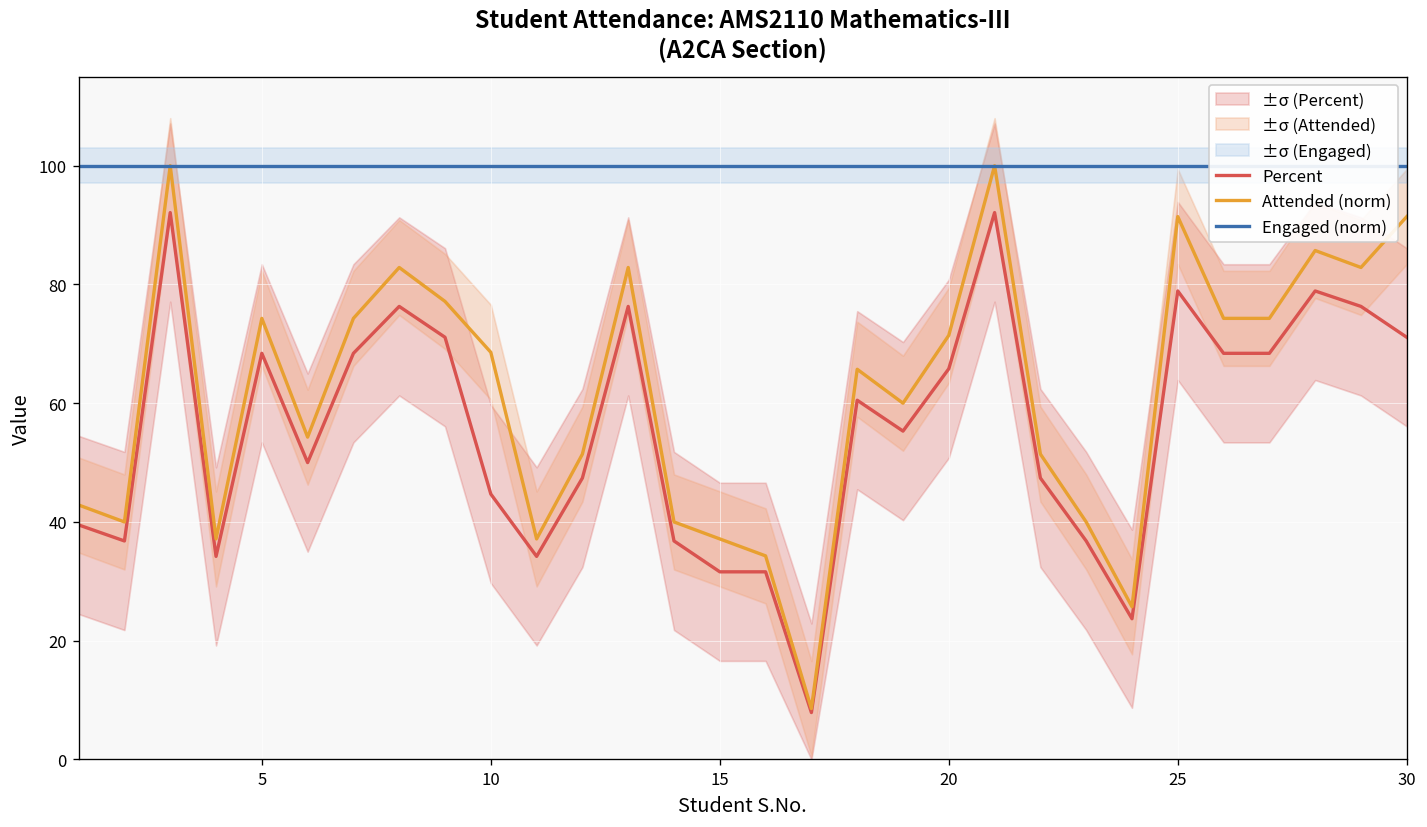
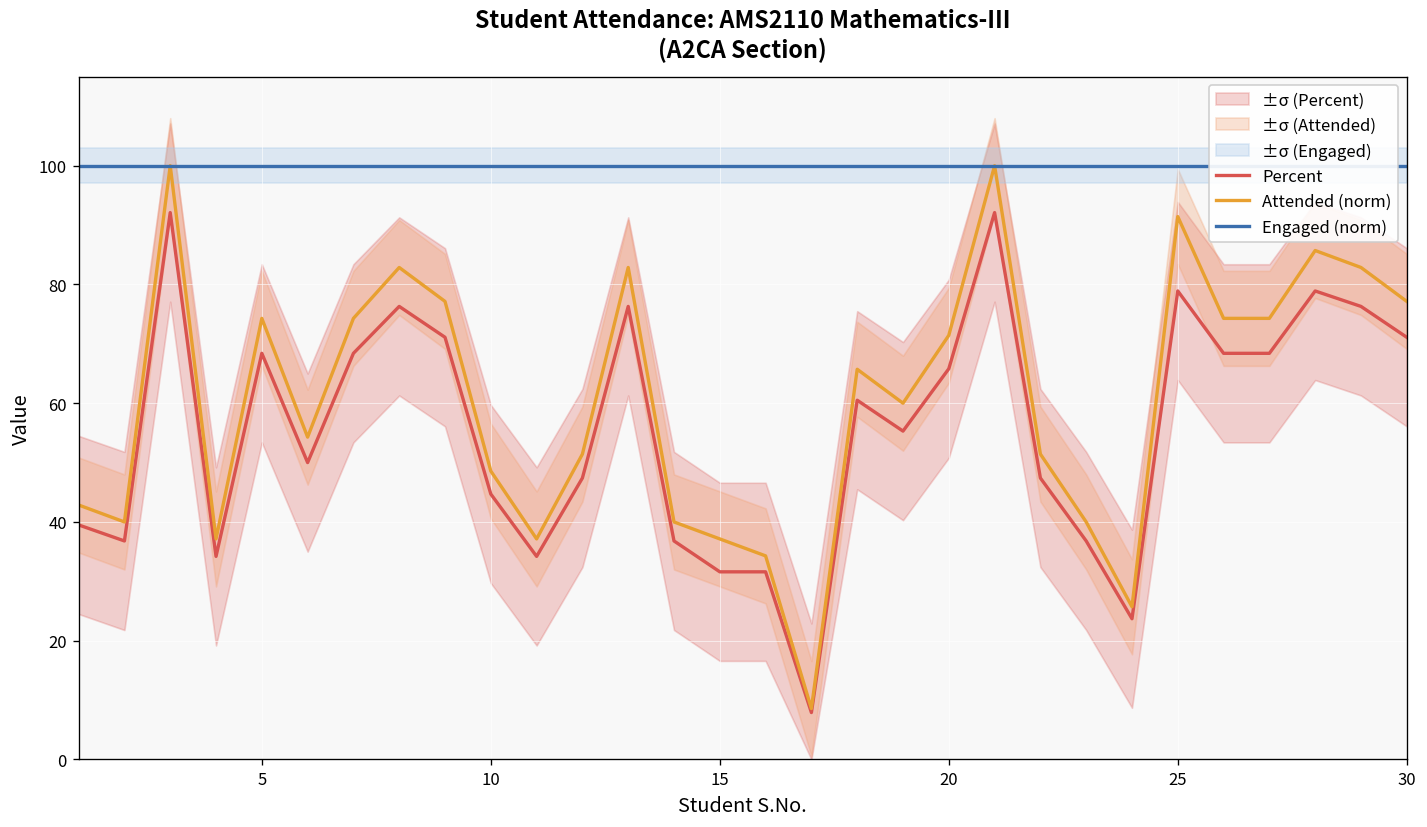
  {
    "Attended (norm)": {
      "5": 74,
-     "10": 69,
+     "10": 49,
      "15": 37,
      "20": 71,
      "25": 91,
-     "30": 91
+     "30": 77
    },
    "Engaged (norm)": {
      "5": 100,
      "10": 100,
      "15": 100,
      "20": 100,
      "25": 100,
      "30": 100
    },
    "±σ (Engaged)": {
      "5": 103,
      "10": 103,
      "15": 103,
      "20": 103,
      "25": 103,
      "30": 103
    }
  }
